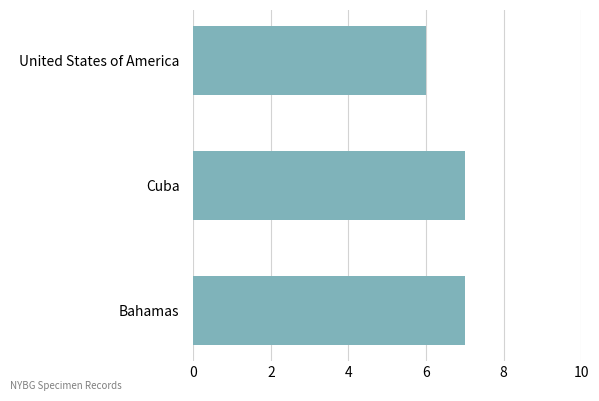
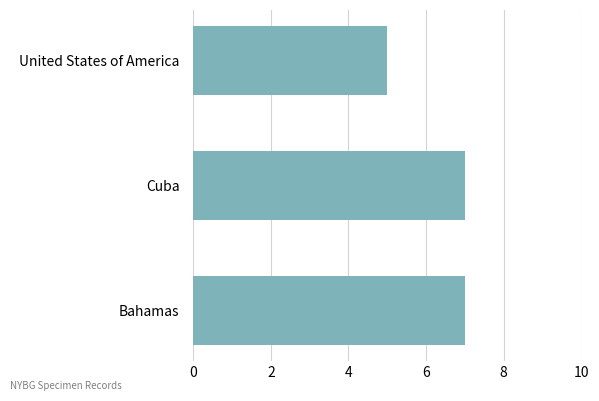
  {
-   "United States of America": 6,
+   "United States of America": 5,
    "Cuba": 7,
    "Bahamas": 7
  }
